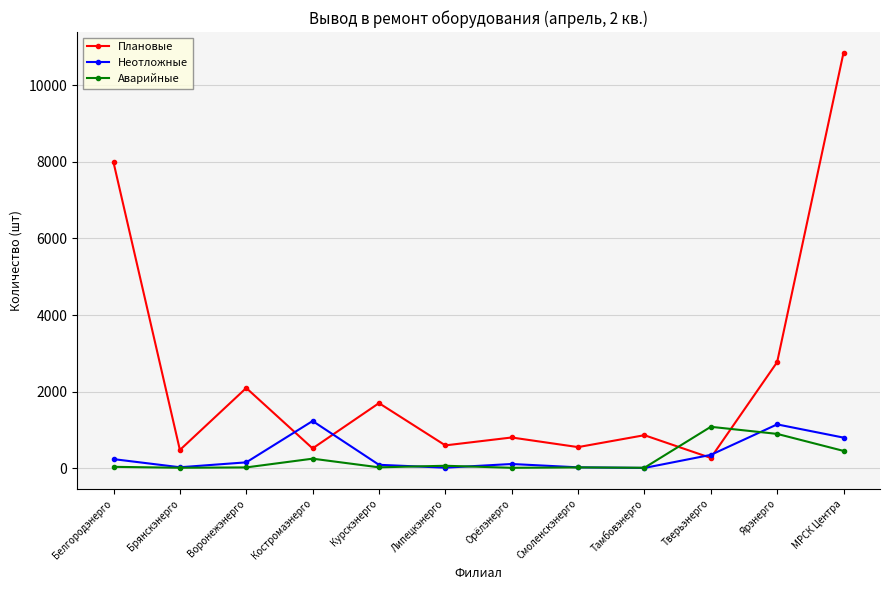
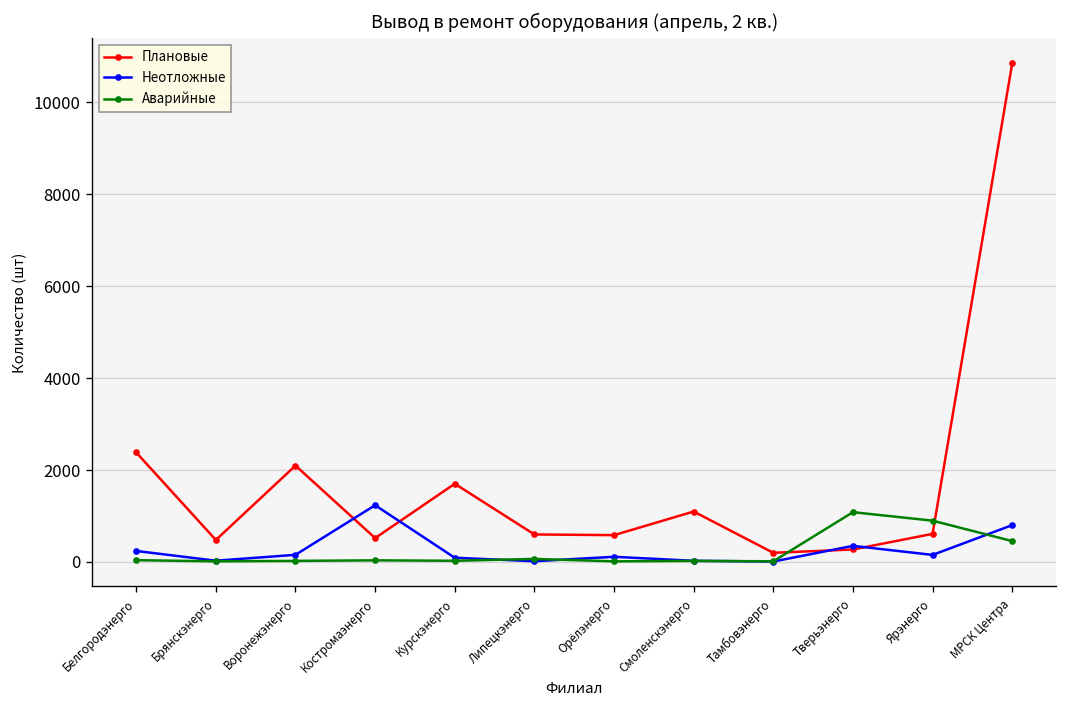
  {
    "Плановые": {
-     "Белгородэнерго": 8000,
+     "Белгородэнерго": 2400,
      "Брянскэнерго": 500,
      "Воронежэнерго": 2100,
      "Костромаэнерго": 500,
      "Курскэнерго": 1700,
      "Липецкэнерго": 600,
-     "Орёлэнерго": 800,
-     "Смоленскэнерго": 600,
-     "Тамбовэнерго": 900,
+     "Орёлэнерго": 600,
+     "Смоленскэнерго": 1100,
+     "Тамбовэнерго": 200,
      "Тверьэнерго": 300,
-     "Ярэнерго": 2800,
+     "Ярэнерго": 600,
      "МРСК Центра": 10800
    },
    "Неотложные": {
      "Белгородэнерго": 200,
      "Воронежэнерго": 200,
      "Костромаэнерго": 1200,
      "Орёлэнерго": 100,
      "Тверьэнерго": 400,
-     "Ярэнерго": 1100,
+     "Ярэнерго": 200,
      "МРСК Центра": 800
    },
    "Аварийные": {
      "Белгородэнерго": 0,
      "Воронежэнерго": 0,
-     "Костромаэнерго": 300,
+     "Костромаэнерго": 0,
      "Орёлэнерго": 0,
      "Тверьэнерго": 1100,
      "Ярэнерго": 900,
      "МРСК Центра": 500
    }
  }
